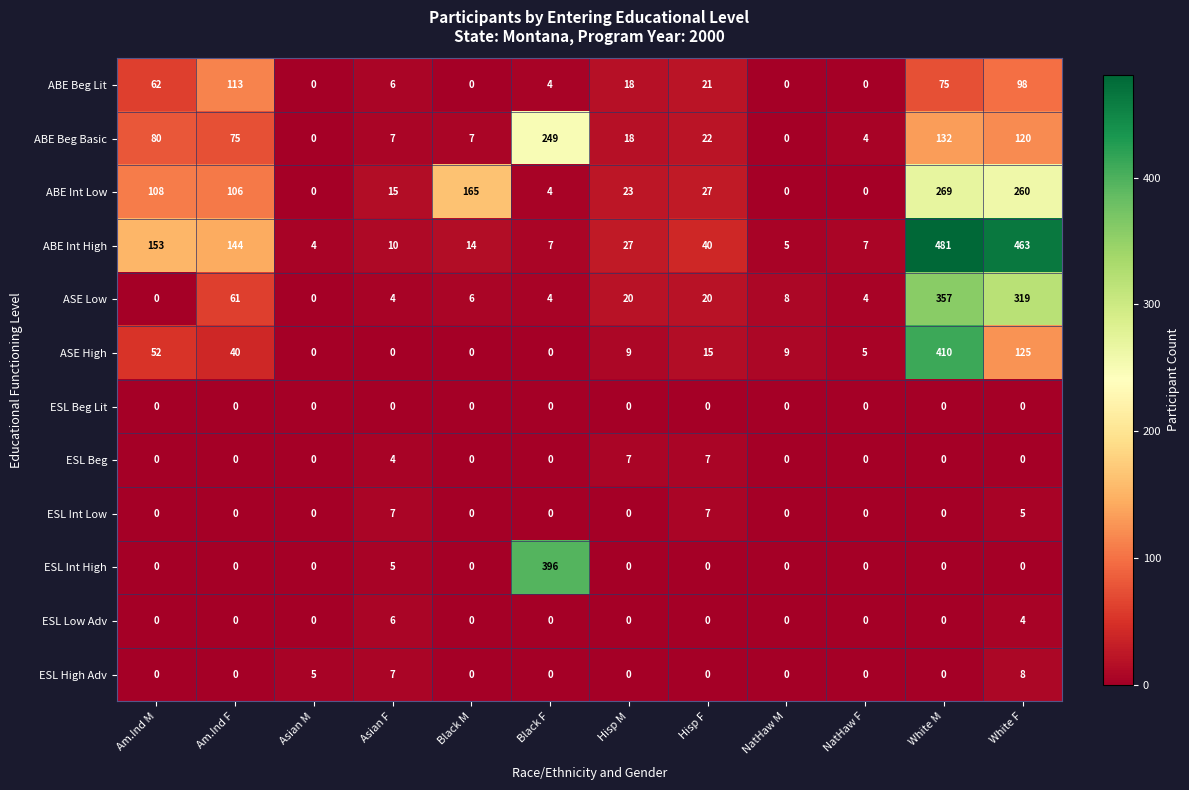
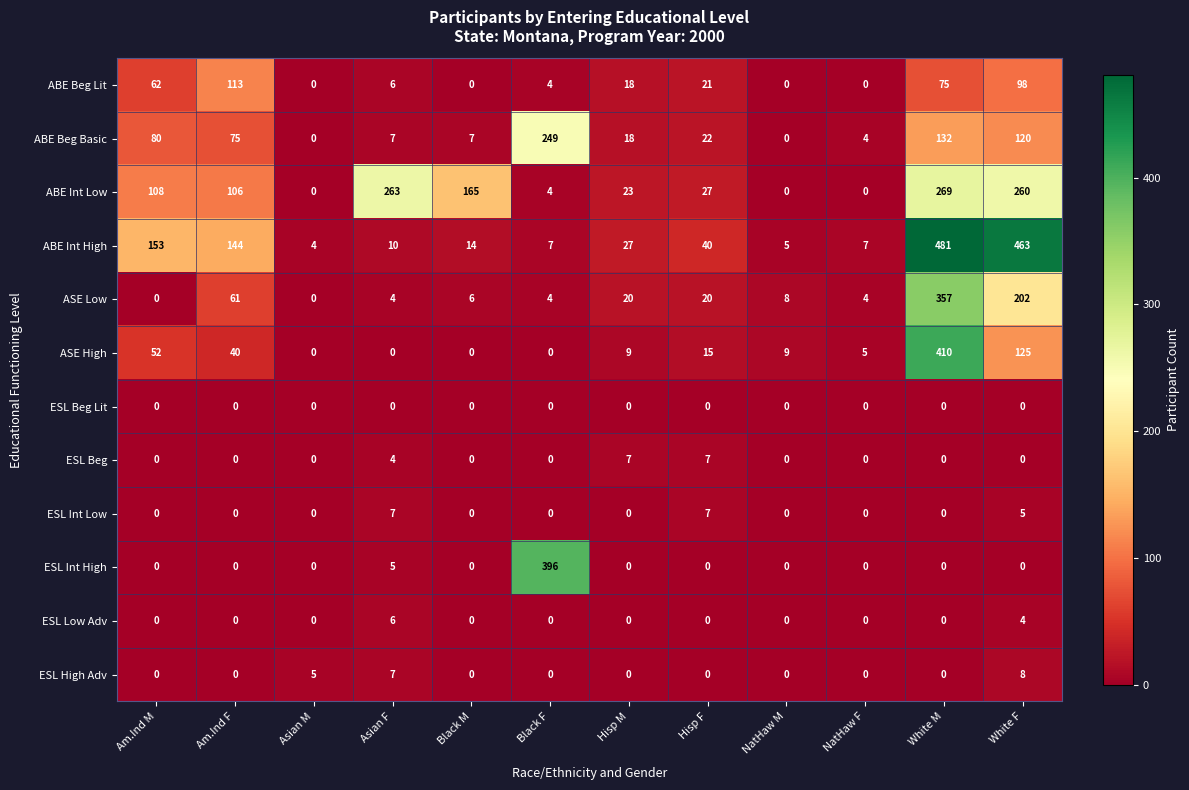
  {
    "ABE Beg Lit": {
      "Am.Ind M": 62,
      "Am.Ind F": 113,
      "Asian M": 0,
      "Asian F": 6,
      "Black M": 0,
      "Black F": 4,
      "Hisp M": 18,
      "Hisp F": 21,
      "NatHaw M": 0,
      "NatHaw F": 0,
      "White M": 75,
      "White F": 98
    },
    "ABE Beg Basic": {
      "Am.Ind M": 80,
      "Am.Ind F": 75,
      "Asian M": 0,
      "Asian F": 7,
      "Black M": 7,
      "Black F": 249,
      "Hisp M": 18,
      "Hisp F": 22,
      "NatHaw M": 0,
      "NatHaw F": 4,
      "White M": 132,
      "White F": 120
    },
    "ABE Int Low": {
      "Am.Ind M": 108,
      "Am.Ind F": 106,
      "Asian M": 0,
-     "Asian F": 15,
+     "Asian F": 263,
      "Black M": 165,
      "Black F": 4,
      "Hisp M": 23,
      "Hisp F": 27,
      "NatHaw M": 0,
      "NatHaw F": 0,
      "White M": 269,
      "White F": 260
    },
    "ABE Int High": {
      "Am.Ind M": 153,
      "Am.Ind F": 144,
      "Asian M": 4,
      "Asian F": 10,
      "Black M": 14,
      "Black F": 7,
      "Hisp M": 27,
      "Hisp F": 40,
      "NatHaw M": 5,
      "NatHaw F": 7,
      "White M": 481,
      "White F": 463
    },
    "ASE Low": {
      "Am.Ind M": 0,
      "Am.Ind F": 61,
      "Asian M": 0,
      "Asian F": 4,
      "Black M": 6,
      "Black F": 4,
      "Hisp M": 20,
      "Hisp F": 20,
      "NatHaw M": 8,
      "NatHaw F": 4,
      "White M": 357,
-     "White F": 319
+     "White F": 202
    },
    "ASE High": {
      "Am.Ind M": 52,
      "Am.Ind F": 40,
      "Asian M": 0,
      "Asian F": 0,
      "Black M": 0,
      "Black F": 0,
      "Hisp M": 9,
      "Hisp F": 15,
      "NatHaw M": 9,
      "NatHaw F": 5,
      "White M": 410,
      "White F": 125
    },
    "ESL Beg Lit": {
      "Am.Ind M": 0,
      "Am.Ind F": 0,
      "Asian M": 0,
      "Asian F": 0,
      "Black M": 0,
      "Black F": 0,
      "Hisp M": 0,
      "Hisp F": 0,
      "NatHaw M": 0,
      "NatHaw F": 0,
      "White M": 0,
      "White F": 0
    },
    "ESL Beg": {
      "Am.Ind M": 0,
      "Am.Ind F": 0,
      "Asian M": 0,
      "Asian F": 4,
      "Black M": 0,
      "Black F": 0,
      "Hisp M": 7,
      "Hisp F": 7,
      "NatHaw M": 0,
      "NatHaw F": 0,
      "White M": 0,
      "White F": 0
    },
    "ESL Int Low": {
      "Am.Ind M": 0,
      "Am.Ind F": 0,
      "Asian M": 0,
      "Asian F": 7,
      "Black M": 0,
      "Black F": 0,
      "Hisp M": 0,
      "Hisp F": 7,
      "NatHaw M": 0,
      "NatHaw F": 0,
      "White M": 0,
      "White F": 5
    },
    "ESL Int High": {
      "Am.Ind M": 0,
      "Am.Ind F": 0,
      "Asian M": 0,
      "Asian F": 5,
      "Black M": 0,
      "Black F": 396,
      "Hisp M": 0,
      "Hisp F": 0,
      "NatHaw M": 0,
      "NatHaw F": 0,
      "White M": 0,
      "White F": 0
    },
    "ESL Low Adv": {
      "Am.Ind M": 0,
      "Am.Ind F": 0,
      "Asian M": 0,
      "Asian F": 6,
      "Black M": 0,
      "Black F": 0,
      "Hisp M": 0,
      "Hisp F": 0,
      "NatHaw M": 0,
      "NatHaw F": 0,
      "White M": 0,
      "White F": 4
    },
    "ESL High Adv": {
      "Am.Ind M": 0,
      "Am.Ind F": 0,
      "Asian M": 5,
      "Asian F": 7,
      "Black M": 0,
      "Black F": 0,
      "Hisp M": 0,
      "Hisp F": 0,
      "NatHaw M": 0,
      "NatHaw F": 0,
      "White M": 0,
      "White F": 8
    }
  }
